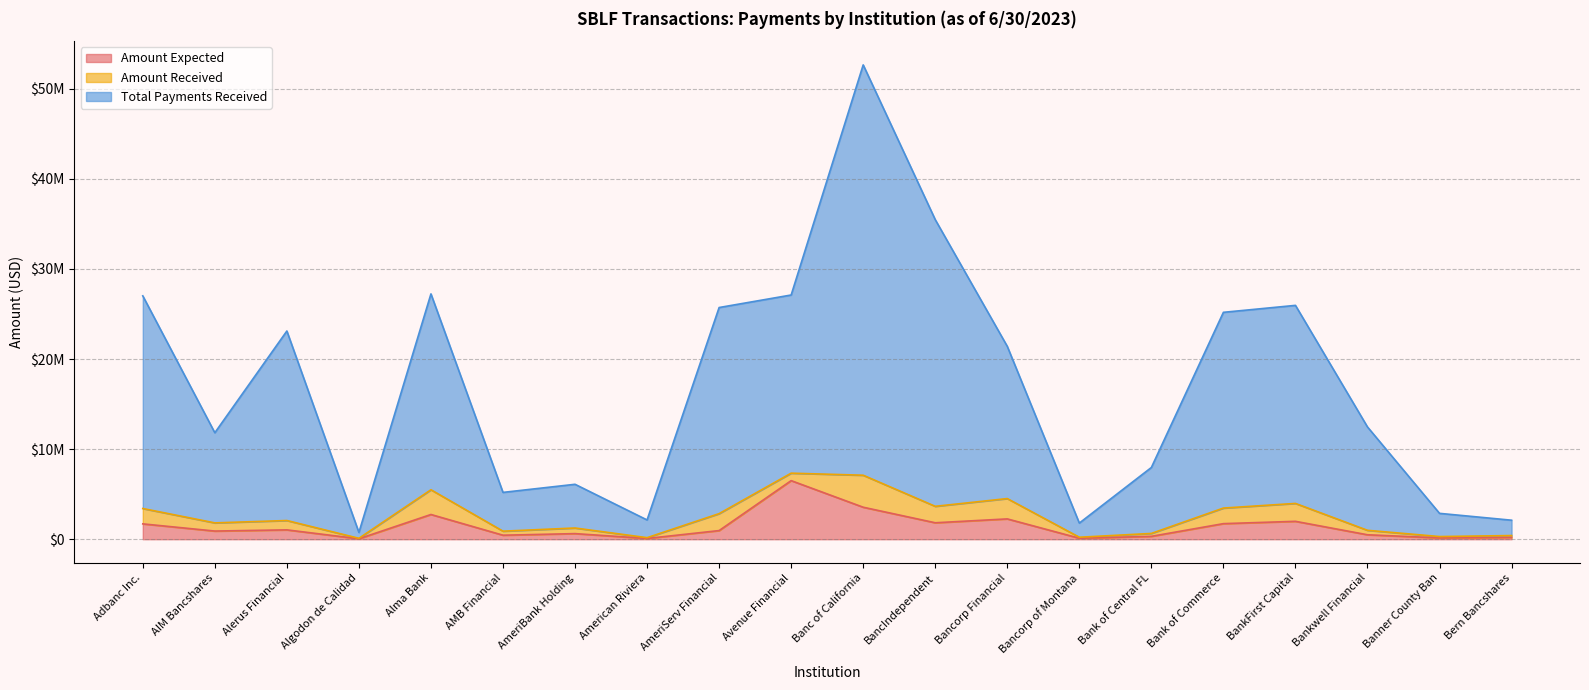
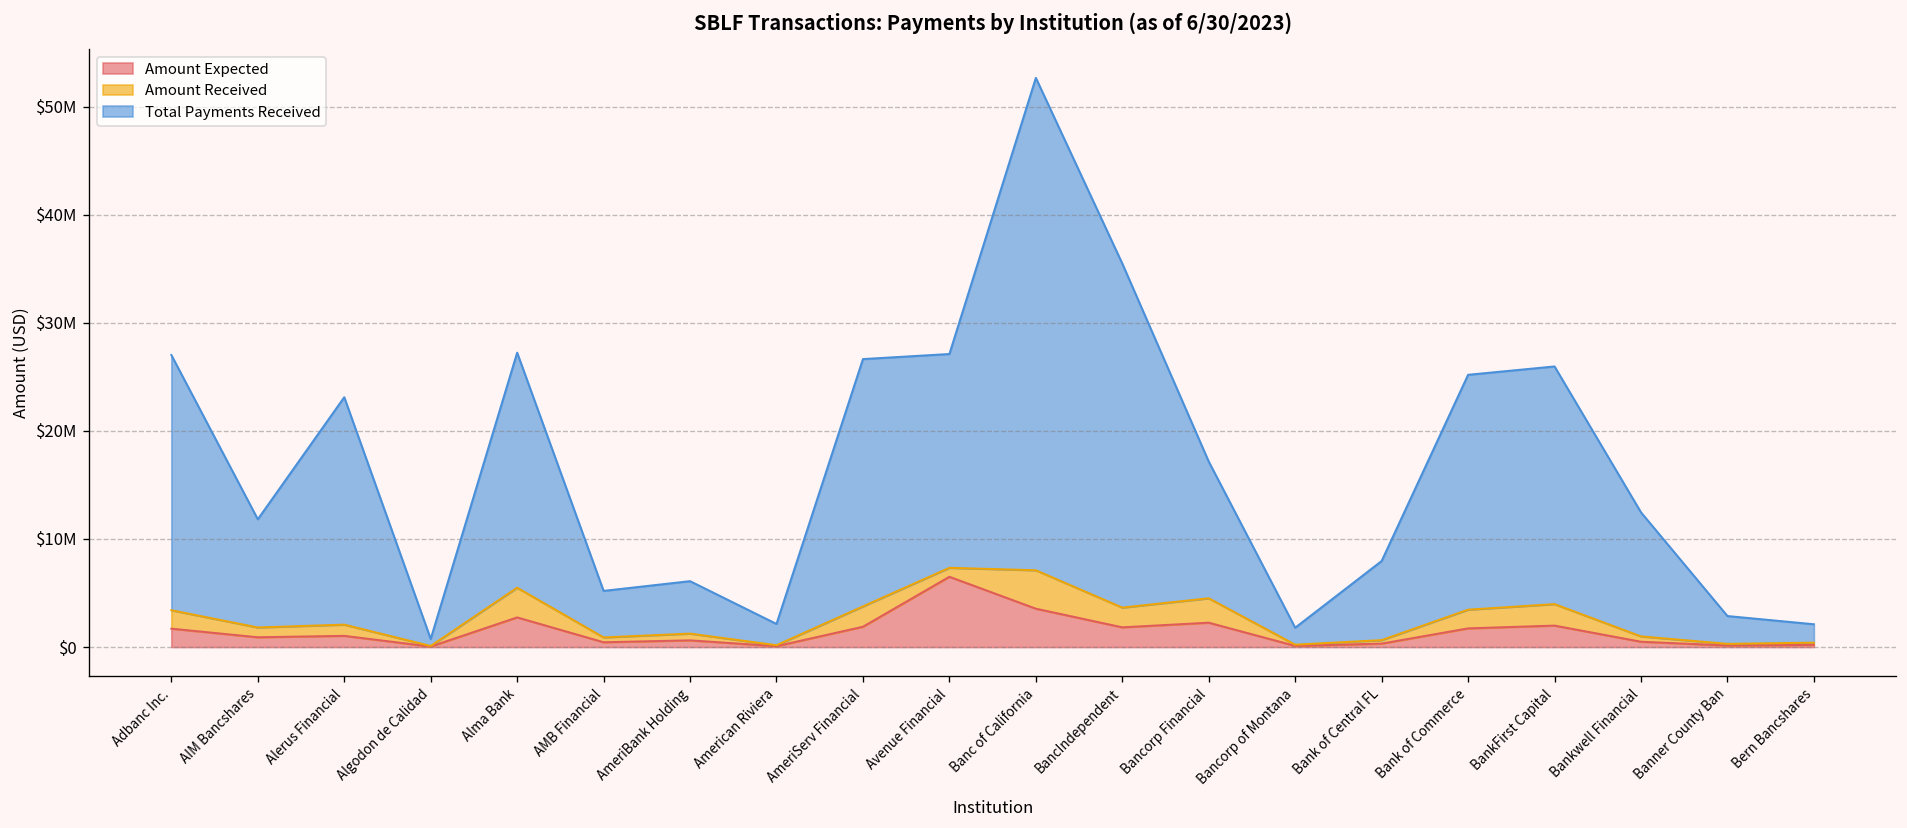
  {
    "Amount Expected": {
      "Adbanc Inc.": "$2000000",
      "AIM Bancshares": "$1000000",
      "Alerus Financial": "$1000000",
      "Alma Bank": "$3000000",
      "AMB Financial": "$0",
      "AmeriBank Holding": "$1000000",
-     "AmeriServ Financial": "$1000000",
+     "AmeriServ Financial": "$2000000",
      "Avenue Financial": "$7000000",
      "Banc of California": "$4000000",
      "BancIndependent": "$2000000",
      "Bancorp Financial": "$2000000",
      "Bank of Central FL": "$0",
      "Bank of Commerce": "$2000000",
      "BankFirst Capital": "$2000000",
      "Bankwell Financial": "$0"
    },
    "Amount Received": {
      "Adbanc Inc.": "$2000000",
      "AIM Bancshares": "$1000000",
      "Alerus Financial": "$1000000",
      "Alma Bank": "$3000000",
      "AMB Financial": "$0",
      "AmeriBank Holding": "$1000000",
      "AmeriServ Financial": "$2000000",
      "Avenue Financial": "$1000000",
      "Banc of California": "$4000000",
      "BancIndependent": "$2000000",
      "Bancorp Financial": "$2000000",
      "Bank of Central FL": "$0",
      "Bank of Commerce": "$2000000",
      "BankFirst Capital": "$2000000",
      "Bankwell Financial": "$0"
    },
    "Total Payments Received": {
      "Adbanc Inc.": "$24000000",
      "AIM Bancshares": "$10000000",
      "Alerus Financial": "$21000000",
      "Algodon de Calidad": "$1000000",
      "Alma Bank": "$22000000",
      "AMB Financial": "$4000000",
      "AmeriBank Holding": "$5000000",
      "American Riviera": "$2000000",
      "AmeriServ Financial": "$23000000",
      "Avenue Financial": "$20000000",
      "Banc of California": "$46000000",
      "BancIndependent": "$32000000",
-     "Bancorp Financial": "$17000000",
+     "Bancorp Financial": "$13000000",
      "Bancorp of Montana": "$2000000",
      "Bank of Central FL": "$7000000",
      "Bank of Commerce": "$22000000",
      "BankFirst Capital": "$22000000",
      "Bankwell Financial": "$11000000",
      "Banner County Ban": "$3000000",
      "Bern Bancshares": "$2000000"
    }
  }
